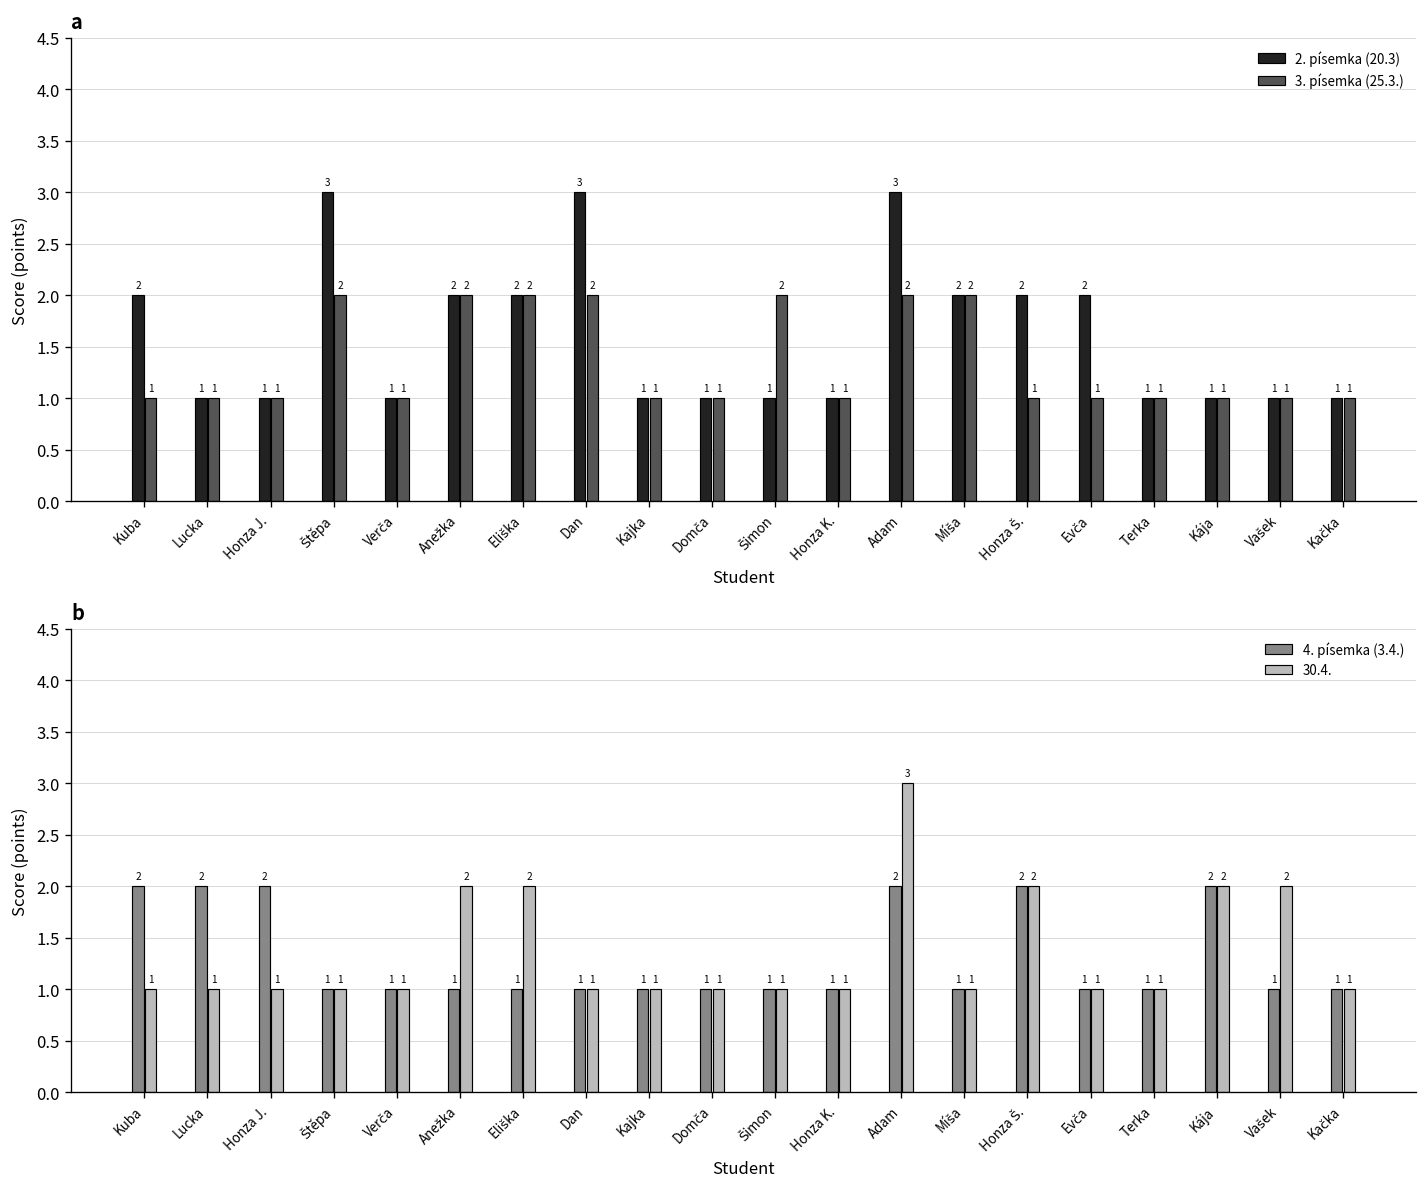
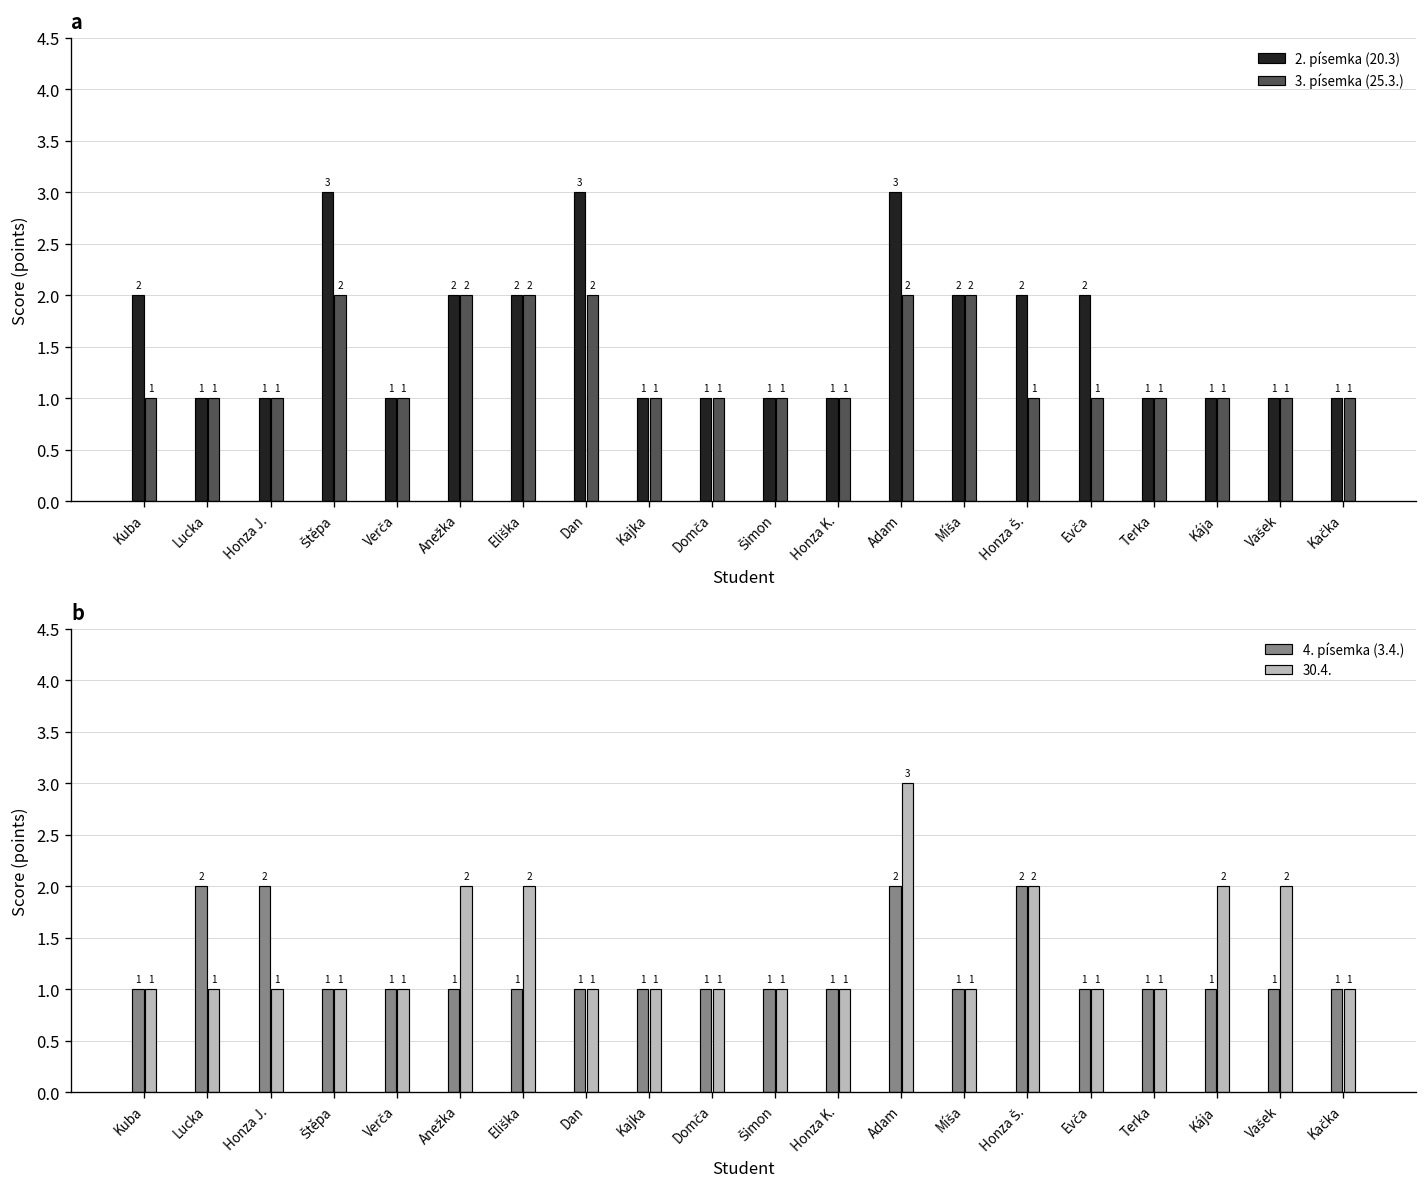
  {
    "a": {
      "2. písemka (20.3)": {
        "Kuba": 2,
        "Lucka": 1,
        "Honza J.": 1,
        "Štěpa": 3,
        "Verča": 1,
        "Anežka": 2,
        "Eliška": 2,
        "Dan": 3,
        "Kajka": 1,
        "Domča": 1,
        "Šimon": 1,
        "Honza K.": 1,
        "Adam": 3,
        "Míša": 2,
        "Honza Š.": 2,
        "Evča": 2,
        "Terka": 1,
        "Kája": 1,
        "Vašek": 1,
        "Kačka": 1
      },
      "3. písemka (25.3.)": {
        "Kuba": 1,
        "Lucka": 1,
        "Honza J.": 1,
        "Štěpa": 2,
        "Verča": 1,
        "Anežka": 2,
        "Eliška": 2,
        "Dan": 2,
        "Kajka": 1,
        "Domča": 1,
-       "Šimon": 2,
+       "Šimon": 1,
        "Honza K.": 1,
        "Adam": 2,
        "Míša": 2,
        "Honza Š.": 1,
        "Evča": 1,
        "Terka": 1,
        "Kája": 1,
        "Vašek": 1,
        "Kačka": 1
      }
    },
    "b": {
      "4. písemka (3.4.)": {
-       "Kuba": 2,
+       "Kuba": 1,
        "Lucka": 2,
        "Honza J.": 2,
        "Štěpa": 1,
        "Verča": 1,
        "Anežka": 1,
        "Eliška": 1,
        "Dan": 1,
        "Kajka": 1,
        "Domča": 1,
        "Šimon": 1,
        "Honza K.": 1,
        "Adam": 2,
        "Míša": 1,
        "Honza Š.": 2,
        "Evča": 1,
        "Terka": 1,
-       "Kája": 2,
+       "Kája": 1,
        "Vašek": 1,
        "Kačka": 1
      },
      "30.4.": {
        "Kuba": 1,
        "Lucka": 1,
        "Honza J.": 1,
        "Štěpa": 1,
        "Verča": 1,
        "Anežka": 2,
        "Eliška": 2,
        "Dan": 1,
        "Kajka": 1,
        "Domča": 1,
        "Šimon": 1,
        "Honza K.": 1,
        "Adam": 3,
        "Míša": 1,
        "Honza Š.": 2,
        "Evča": 1,
        "Terka": 1,
        "Kája": 2,
        "Vašek": 2,
        "Kačka": 1
      }
    }
  }
